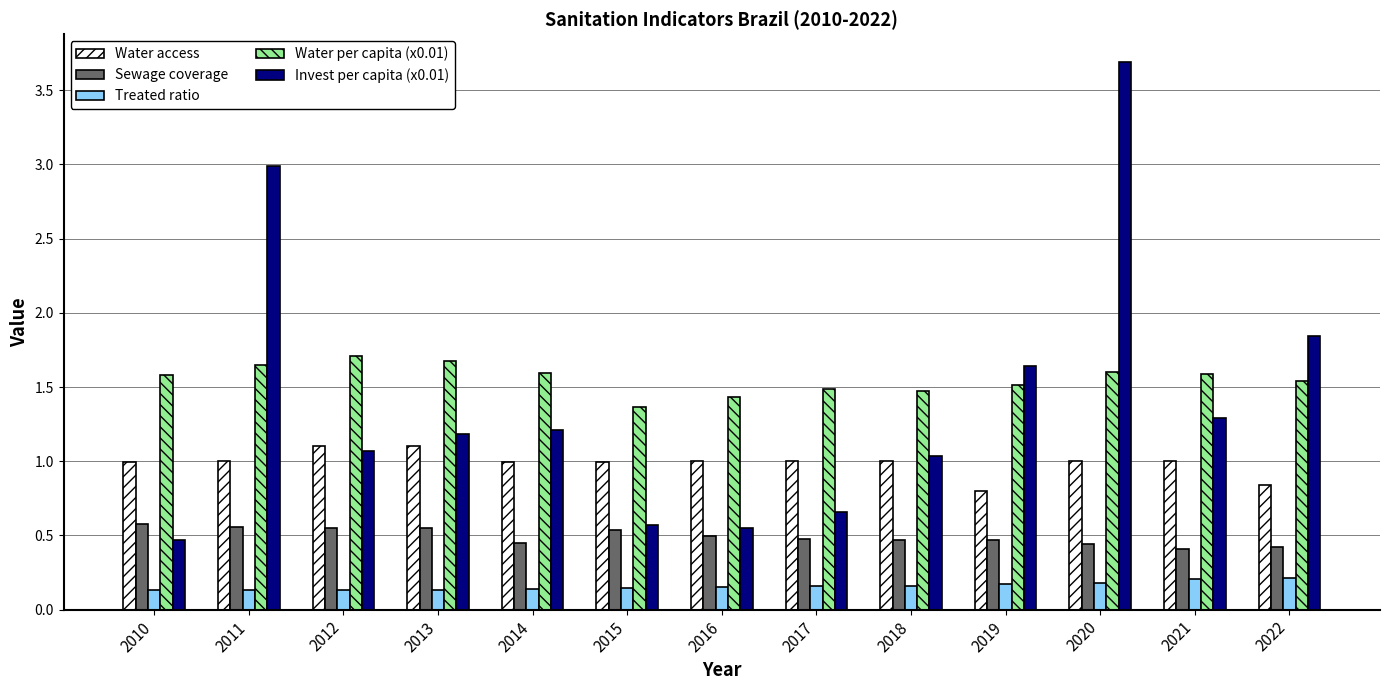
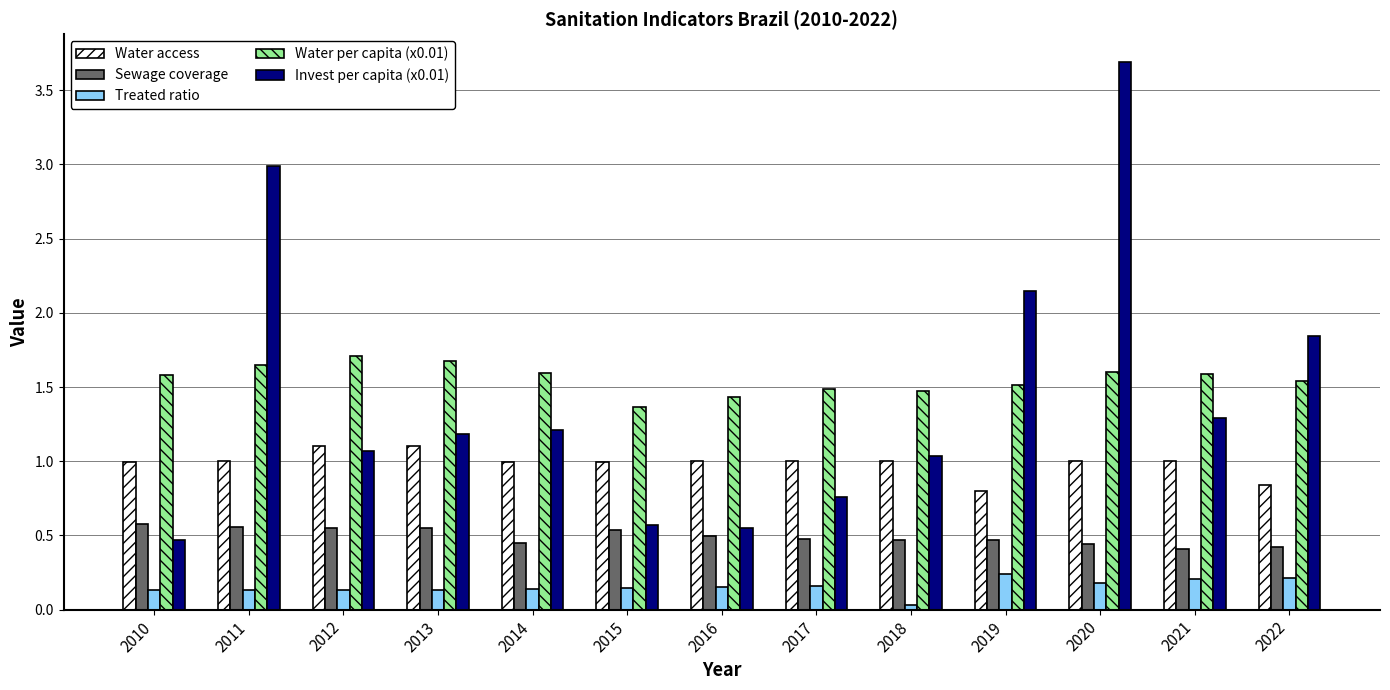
  {
    "Water access": {
      "2010": 0.99,
      "2011": 1.00,
      "2012": 1.10,
      "2013": 1.10,
      "2014": 1.00,
      "2015": 0.99,
      "2016": 1.00,
      "2017": 1.00,
      "2018": 1.00,
      "2019": 0.80,
      "2020": 1.00,
      "2021": 1.00,
      "2022": 0.84
    },
    "Sewage coverage": {
      "2010": 0.58,
      "2011": 0.56,
      "2012": 0.55,
      "2013": 0.55,
      "2014": 0.45,
      "2015": 0.54,
      "2016": 0.50,
      "2017": 0.48,
      "2018": 0.47,
      "2019": 0.47,
      "2020": 0.44,
      "2021": 0.41,
      "2022": 0.42
    },
    "Treated ratio": {
      "2010": 0.13,
      "2011": 0.13,
      "2012": 0.13,
      "2013": 0.13,
      "2014": 0.14,
      "2015": 0.15,
      "2016": 0.15,
      "2017": 0.16,
-     "2018": 0.16,
-     "2019": 0.17,
+     "2018": 0.03,
+     "2019": 0.24,
      "2020": 0.18,
      "2021": 0.21,
      "2022": 0.21
    },
    "Water per capita (x0.01)": {
      "2010": 1.58,
      "2011": 1.65,
      "2012": 1.71,
      "2013": 1.68,
      "2014": 1.59,
      "2015": 1.36,
      "2016": 1.43,
      "2017": 1.49,
      "2018": 1.48,
      "2019": 1.51,
      "2020": 1.60,
      "2021": 1.59,
      "2022": 1.54
    },
    "Invest per capita (x0.01)": {
      "2010": 0.47,
      "2011": 2.99,
      "2012": 1.07,
      "2013": 1.18,
      "2014": 1.21,
      "2015": 0.57,
      "2016": 0.55,
-     "2017": 0.66,
+     "2017": 0.76,
      "2018": 1.04,
-     "2019": 1.64,
+     "2019": 2.15,
      "2020": 3.69,
      "2021": 1.29,
      "2022": 1.85
    }
  }
